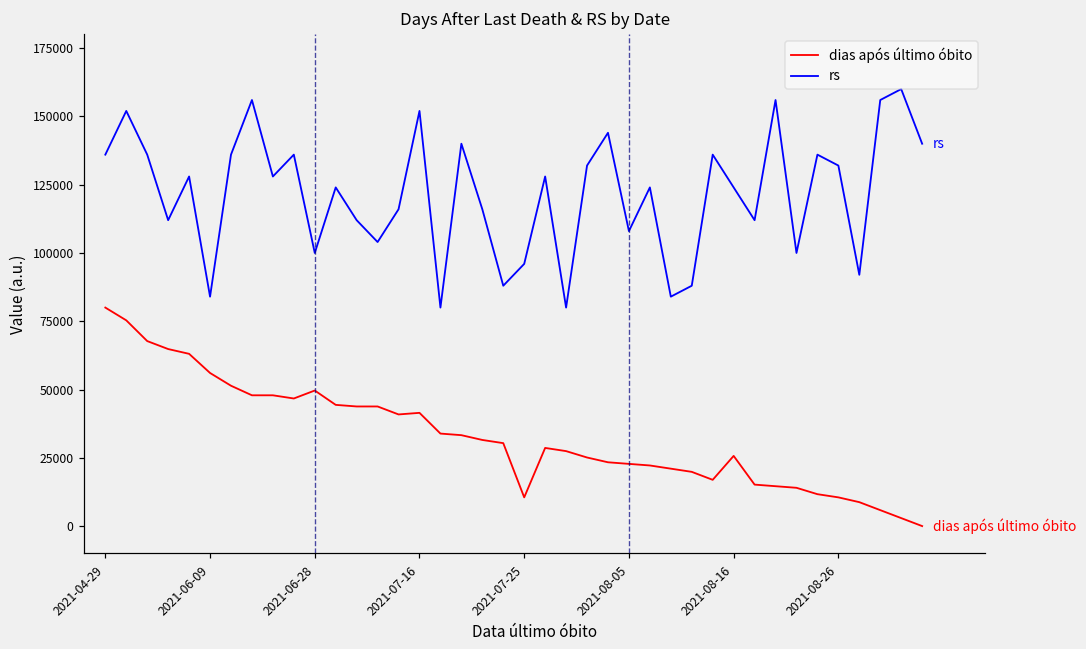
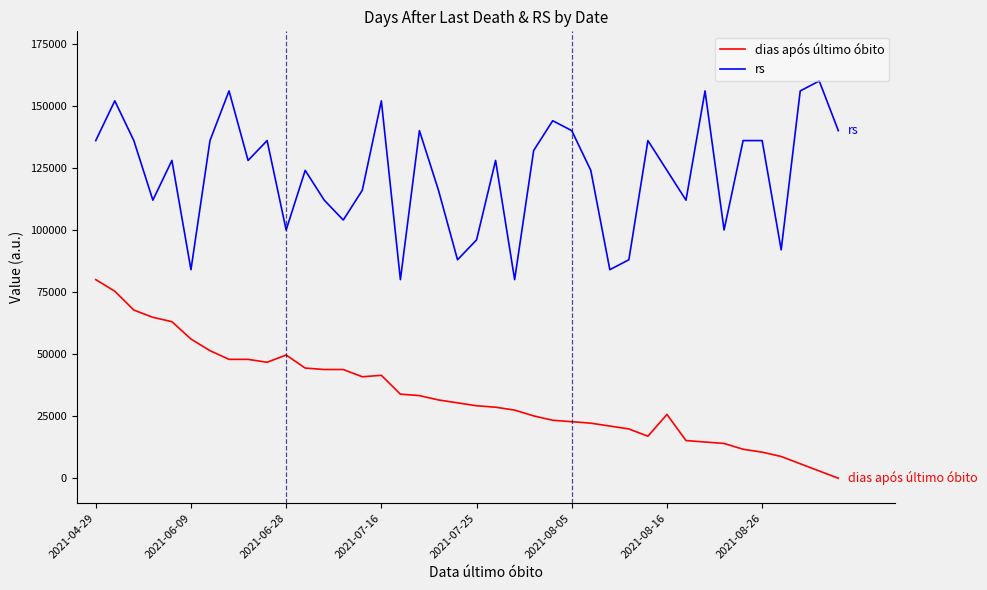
  {
    "dias após último óbito": {
      "2021-04-29": 80000,
      "2021-06-09": 56000,
      "2021-06-28": 50000,
      "2021-07-16": 41000,
-     "2021-07-25": 11000,
+     "2021-07-25": 29000,
      "2021-08-05": 23000,
      "2021-08-16": 26000,
      "2021-08-26": 11000
    },
    "rs": {
      "2021-04-29": 136000,
      "2021-06-09": 84000,
      "2021-06-28": 100000,
      "2021-07-16": 152000,
      "2021-07-25": 96000,
-     "2021-08-05": 108000,
+     "2021-08-05": 140000,
      "2021-08-16": 124000,
-     "2021-08-26": 132000
+     "2021-08-26": 136000
    }
  }
